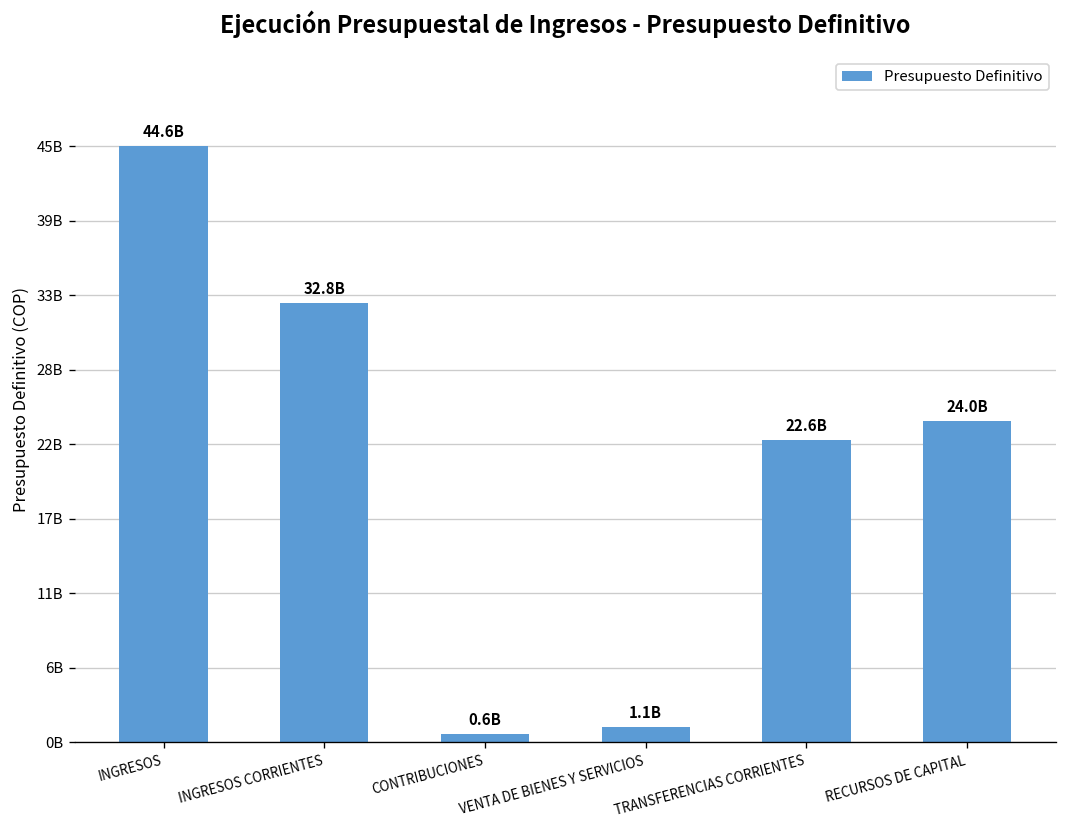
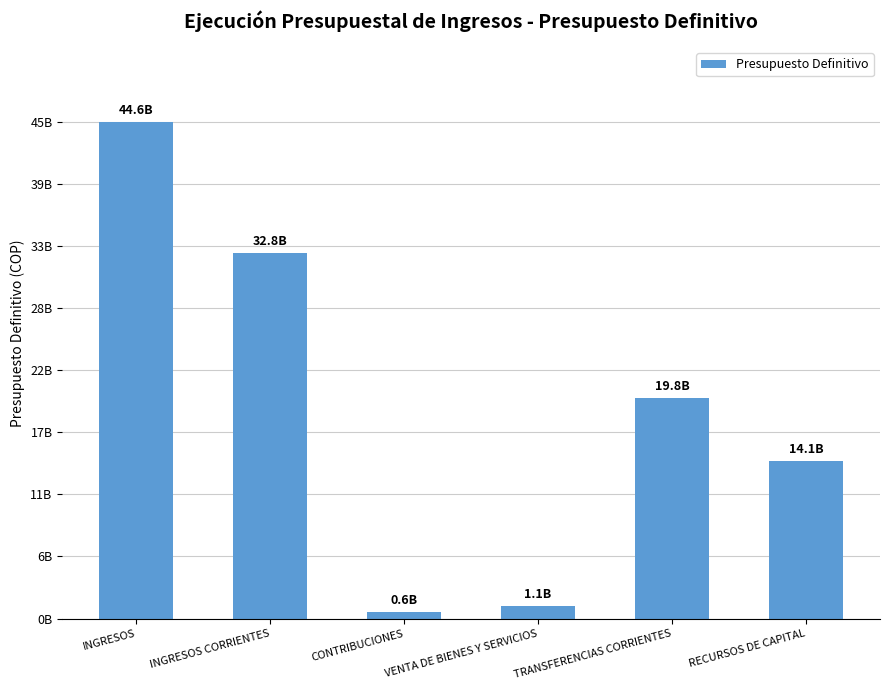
  {
    "INGRESOS": "44.6B",
    "INGRESOS CORRIENTES": "32.8B",
    "CONTRIBUCIONES": "0.6B",
    "VENTA DE BIENES Y SERVICIOS": "1.1B",
-   "TRANSFERENCIAS CORRIENTES": "22.6B",
-   "RECURSOS DE CAPITAL": "24.0B"
+   "TRANSFERENCIAS CORRIENTES": "19.8B",
+   "RECURSOS DE CAPITAL": "14.1B"
  }
